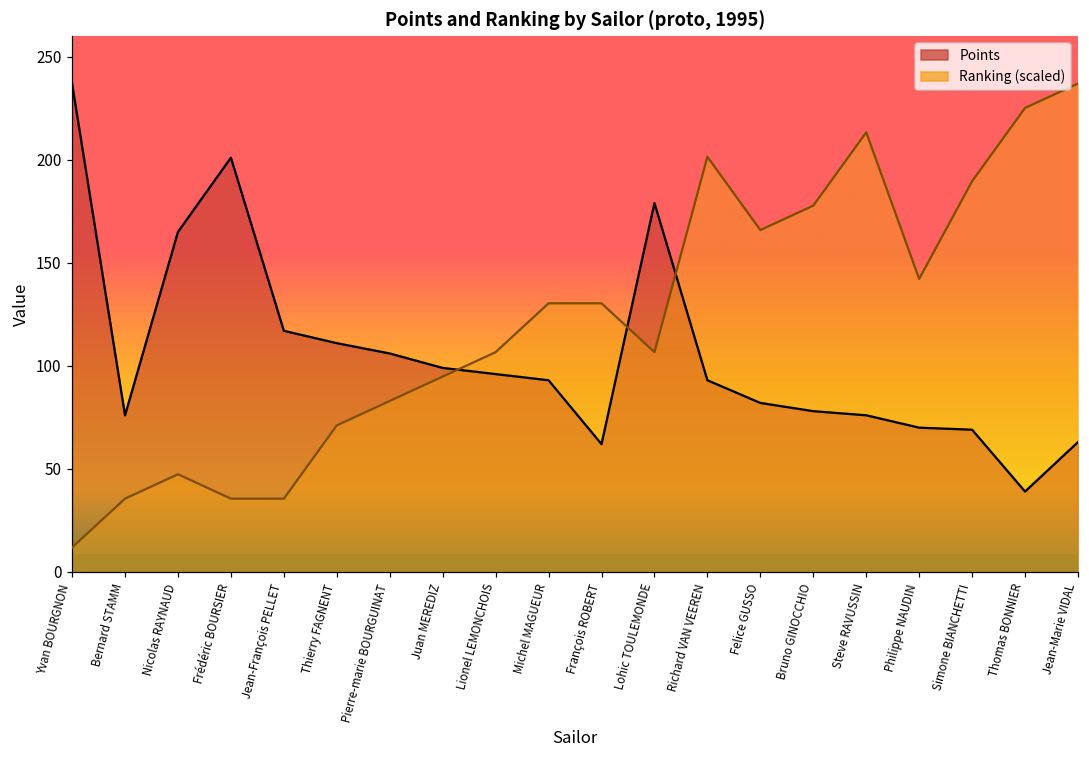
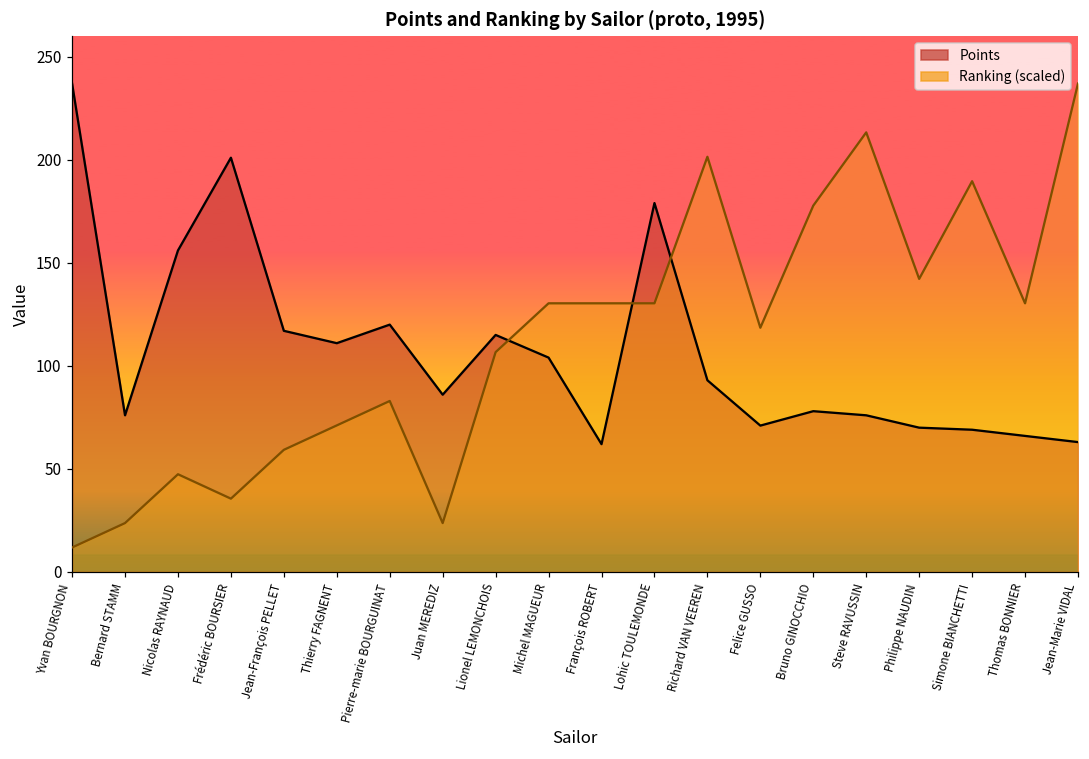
  {
    "Points": {
      "Yvan BOURGNON": 237,
      "Bernard STAMM": 76,
-     "Nicolas RAYNAUD": 165,
+     "Nicolas RAYNAUD": 156,
      "Frédéric BOURSIER": 201,
      "Jean-François PELLET": 117,
      "Thierry FAGNENT": 111,
-     "Pierre-marie BOURGUINAT": 106,
-     "Juan MEREDIZ": 99,
-     "Lionel LEMONCHOIS": 96,
-     "Michel MAGUEUR": 93,
+     "Pierre-marie BOURGUINAT": 120,
+     "Juan MEREDIZ": 86,
+     "Lionel LEMONCHOIS": 115,
+     "Michel MAGUEUR": 104,
      "François ROBERT": 62,
      "Lohic TOULEMONDE": 179,
      "Richard VAN VEEREN": 93,
-     "Felice GUSSO": 82,
+     "Felice GUSSO": 71,
      "Bruno GINOCCHIO": 78,
      "Steve RAVUSSIN": 76,
      "Philippe NAUDIN": 70,
      "Simone BIANCHETTI": 69,
-     "Thomas BONNIER": 39,
+     "Thomas BONNIER": 66,
      "Jean-Marie VIDAL": 63
    },
    "Ranking (scaled)": {
      "Yvan BOURGNON": 12,
-     "Bernard STAMM": 36,
+     "Bernard STAMM": 24,
      "Nicolas RAYNAUD": 47,
      "Frédéric BOURSIER": 36,
-     "Jean-François PELLET": 36,
+     "Jean-François PELLET": 59,
      "Thierry FAGNENT": 71,
      "Pierre-marie BOURGUINAT": 83,
-     "Juan MEREDIZ": 95,
+     "Juan MEREDIZ": 24,
      "Lionel LEMONCHOIS": 107,
      "Michel MAGUEUR": 130,
      "François ROBERT": 130,
-     "Lohic TOULEMONDE": 107,
+     "Lohic TOULEMONDE": 130,
      "Richard VAN VEEREN": 201,
-     "Felice GUSSO": 166,
+     "Felice GUSSO": 119,
      "Bruno GINOCCHIO": 178,
      "Steve RAVUSSIN": 213,
      "Philippe NAUDIN": 142,
      "Simone BIANCHETTI": 190,
-     "Thomas BONNIER": 225,
+     "Thomas BONNIER": 130,
      "Jean-Marie VIDAL": 237
    }
  }
